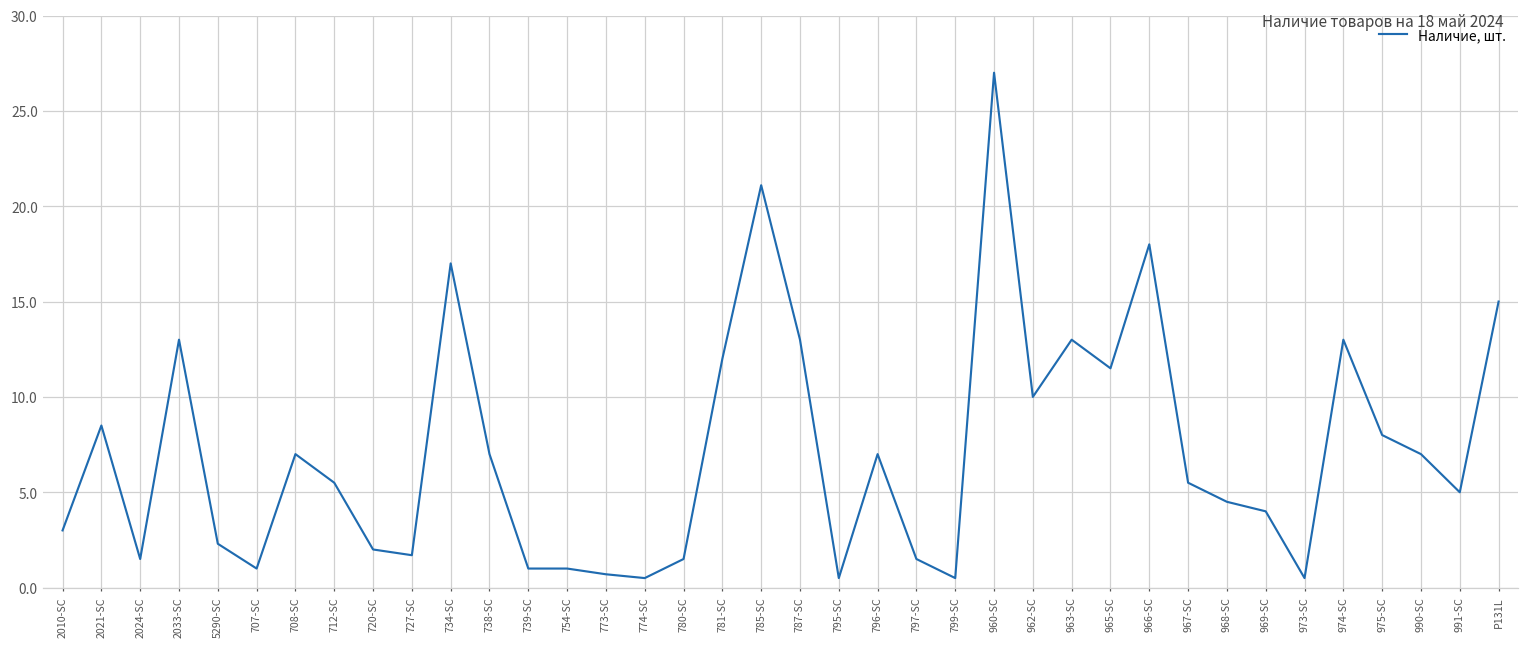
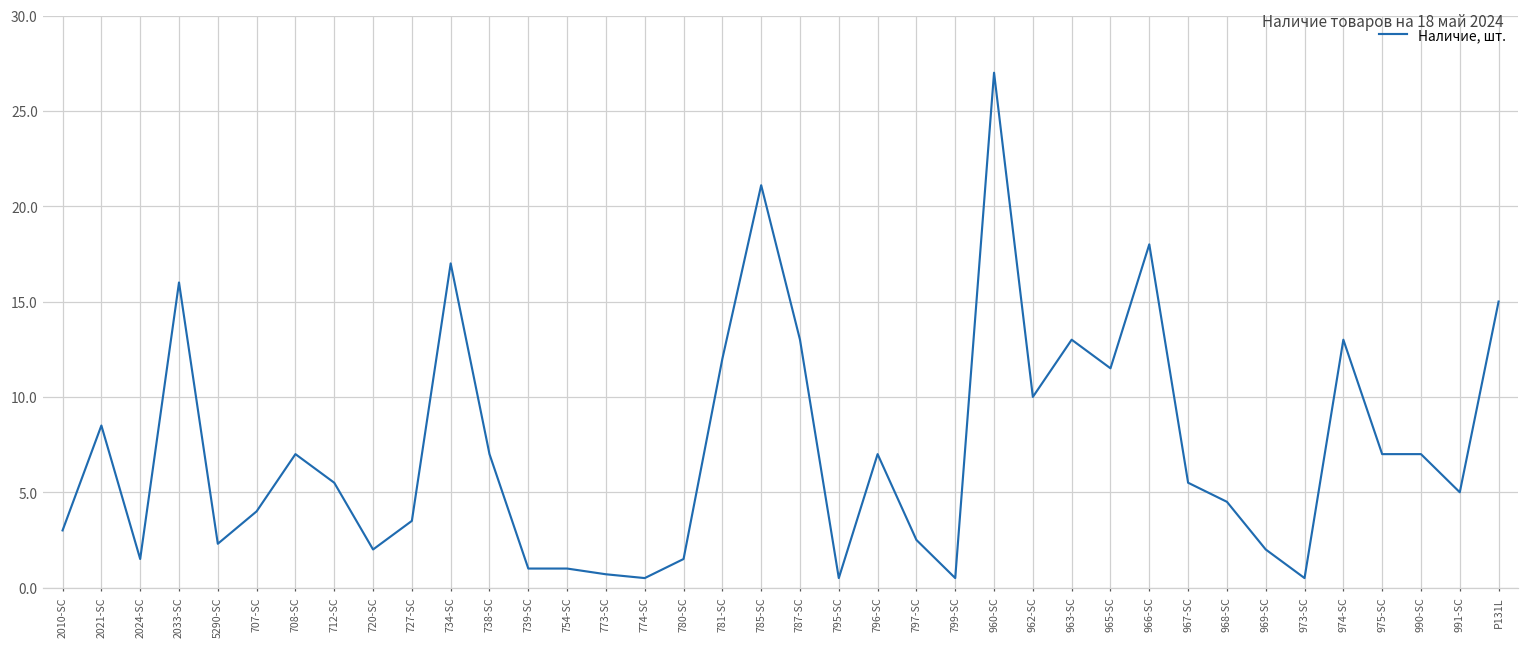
  {
    "2010-SC": 3.0,
    "2021-SC": 8.5,
    "2024-SC": 1.5,
-   "2033-SC": 13,
+   "2033-SC": 16,
    "5290-SC": 2.3,
-   "707-SC": 1,
+   "707-SC": 4,
    "708-SC": 7.0,
    "712-SC": 5.5,
    "720-SC": 2.0,
-   "727-SC": 1.7,
+   "727-SC": 3.5,
    "734-SC": 17.0,
    "738-SC": 7.0,
    "739-SC": 1.0,
    "754-SC": 1.0,
    "773-SC": 0.7,
    "774-SC": 0.5,
    "780-SC": 1.5,
    "781-SC": 12.0,
    "785-SC": 21.1,
    "787-SC": 13.0,
    "795-SC": 0.5,
    "796-SC": 7.0,
-   "797-SC": 1.5,
+   "797-SC": 2.5,
    "799-SC": 0.5,
    "960-SC": 27.0,
    "962-SC": 10.0,
    "963-SC": 13.0,
    "965-SC": 11.5,
    "966-SC": 18.0,
    "967-SC": 5.5,
    "968-SC": 4.5,
-   "969-SC": 4,
+   "969-SC": 2,
    "973-SC": 0.5,
    "974-SC": 13.0,
-   "975-SC": 8,
+   "975-SC": 7,
    "990-SC": 7.0,
    "991-SC": 5.0,
    "P131L": 15.0
  }
